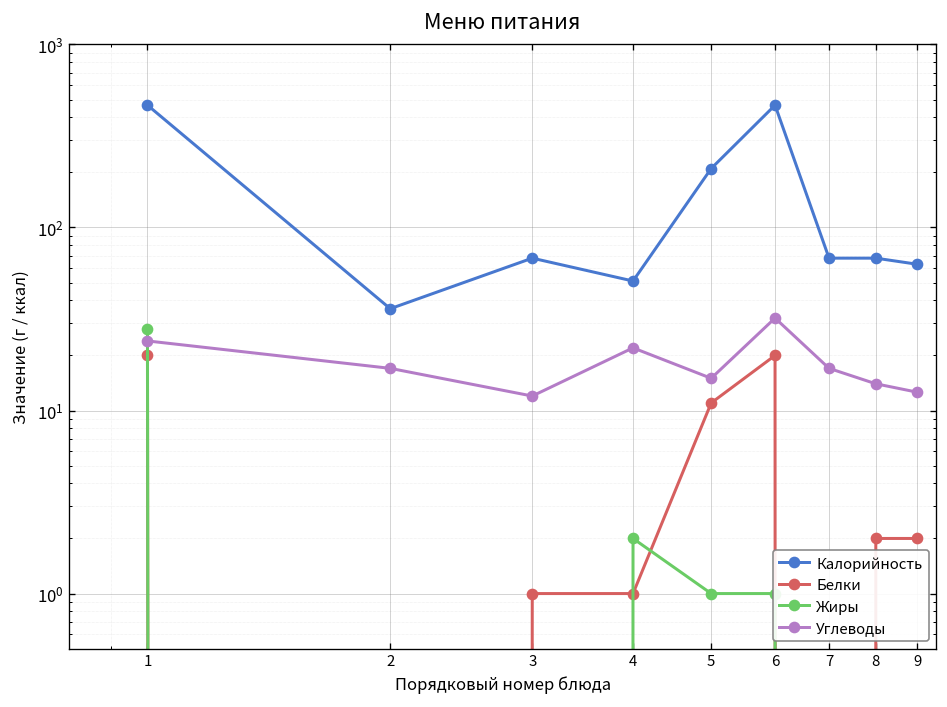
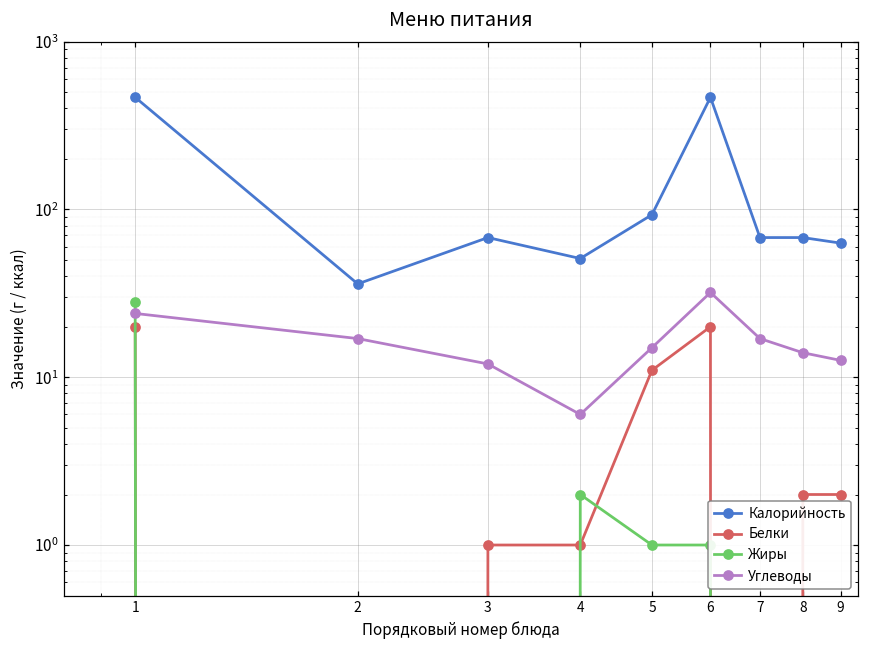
  {
    "Калорийность": {
      "1": 470,
      "2": 36,
      "3": 70,
      "4": 51,
-     "5": 210,
+     "5": 90,
      "6": 470,
      "7": 70,
      "8": 70,
      "9": 63
    },
    "Белки": {
      "1": 20,
      "3": 1,
      "4": 1,
      "5": 11,
      "6": 20,
      "8": 2,
      "9": 2
    },
    "Жиры": {
      "1": 28,
      "4": 2,
      "5": 1
    },
    "Углеводы": {
      "1": 24,
      "2": 17,
      "3": 12,
-     "4": 22,
+     "4": 6,
      "5": 15,
      "6": 32,
      "7": 17,
      "8": 14,
      "9": 13
    }
  }
